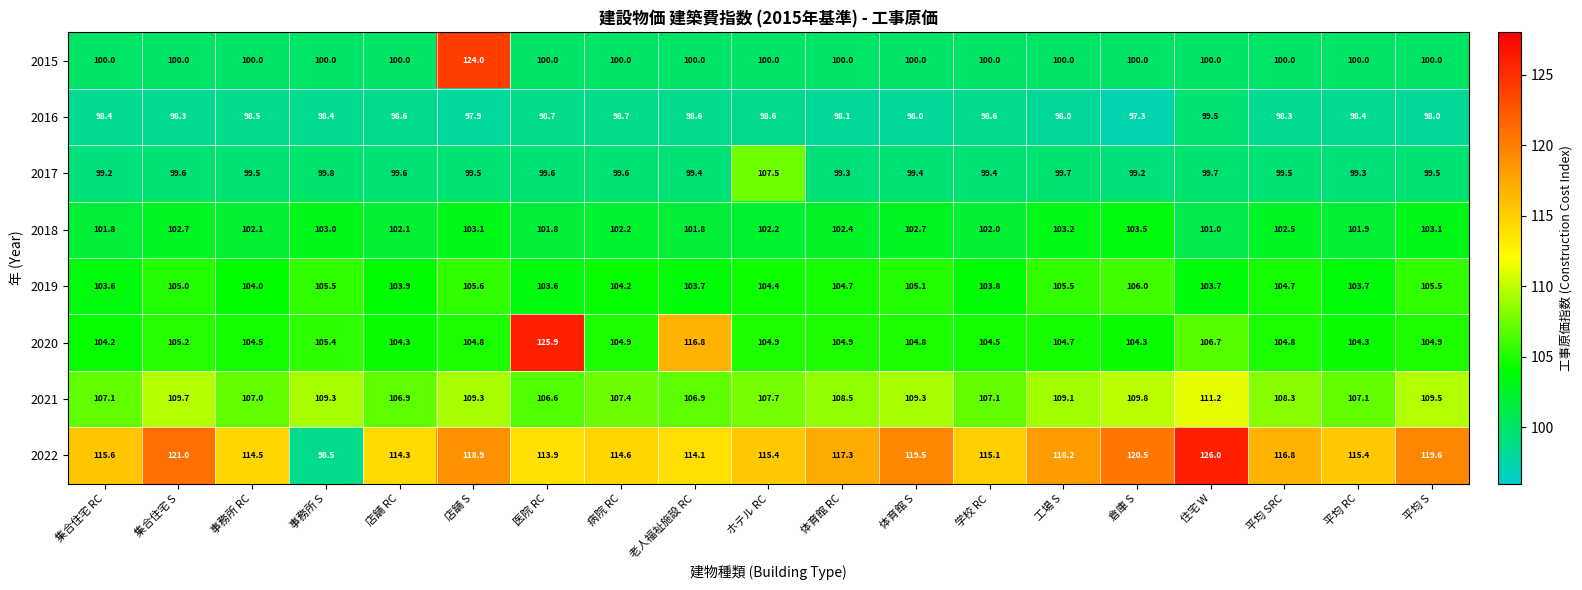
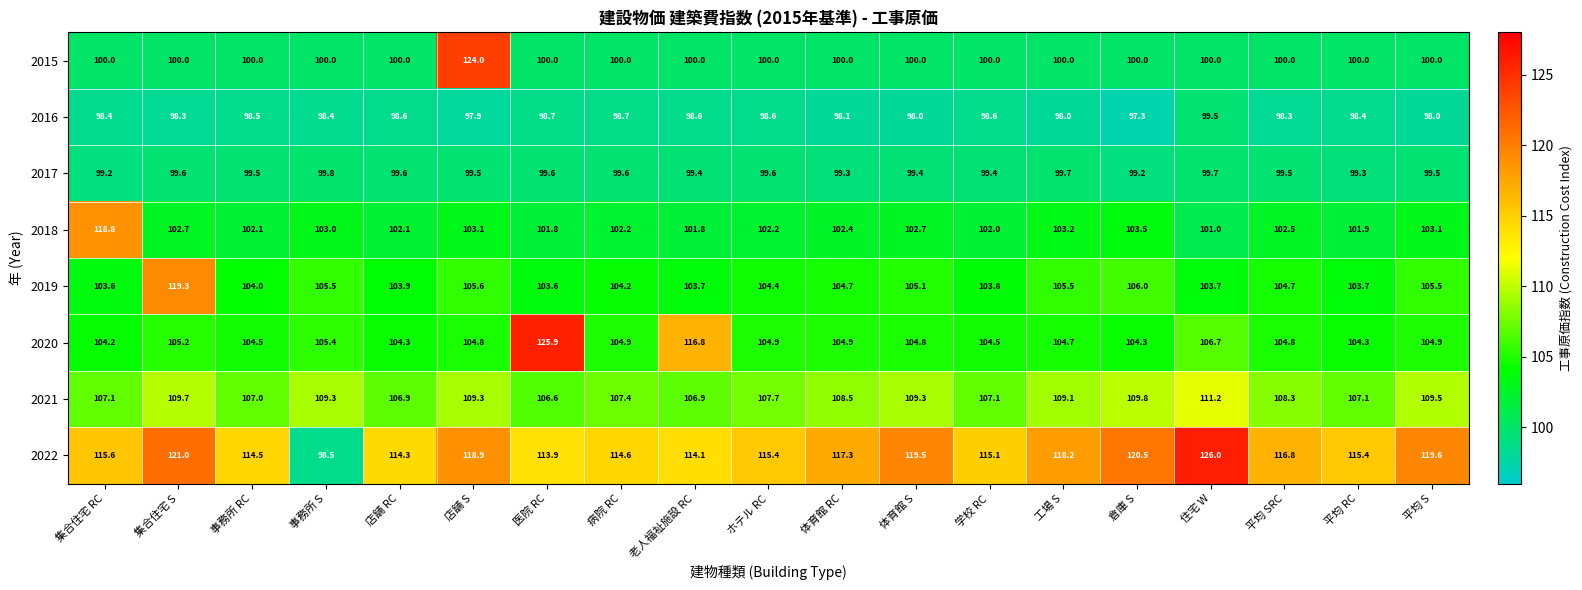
  {
    "2015": {
      "集合住宅 RC": 100.0,
      "集合住宅 S": 100.0,
      "事務所 RC": 100.0,
      "事務所 S": 100.0,
      "店舗 RC": 100.0,
      "店舗 S": 124.0,
      "医院 RC": 100.0,
      "病院 RC": 100.0,
      "老人福祉施設 RC": 100.0,
      "ホテル RC": 100.0,
      "体育館 RC": 100.0,
      "体育館 S": 100.0,
      "学校 RC": 100.0,
      "工場 S": 100.0,
      "倉庫 S": 100.0,
      "住宅 W": 100.0,
      "平均 SRC": 100.0,
      "平均 RC": 100.0,
      "平均 S": 100.0
    },
    "2016": {
      "集合住宅 RC": 98.4,
      "集合住宅 S": 98.3,
      "事務所 RC": 98.5,
      "事務所 S": 98.4,
      "店舗 RC": 98.6,
      "店舗 S": 97.9,
      "医院 RC": 98.7,
      "病院 RC": 98.7,
      "老人福祉施設 RC": 98.6,
      "ホテル RC": 98.6,
      "体育館 RC": 98.1,
      "体育館 S": 98.0,
      "学校 RC": 98.6,
      "工場 S": 98.0,
      "倉庫 S": 97.3,
      "住宅 W": 99.5,
      "平均 SRC": 98.3,
      "平均 RC": 98.4,
      "平均 S": 98.0
    },
    "2017": {
      "集合住宅 RC": 99.2,
      "集合住宅 S": 99.6,
      "事務所 RC": 99.5,
      "事務所 S": 99.8,
      "店舗 RC": 99.6,
      "店舗 S": 99.5,
      "医院 RC": 99.6,
      "病院 RC": 99.6,
      "老人福祉施設 RC": 99.4,
-     "ホテル RC": 107.5,
+     "ホテル RC": 99.6,
      "体育館 RC": 99.3,
      "体育館 S": 99.4,
      "学校 RC": 99.4,
      "工場 S": 99.7,
      "倉庫 S": 99.2,
      "住宅 W": 99.7,
      "平均 SRC": 99.5,
      "平均 RC": 99.3,
      "平均 S": 99.5
    },
    "2018": {
-     "集合住宅 RC": 101.8,
+     "集合住宅 RC": 118.8,
      "集合住宅 S": 102.7,
      "事務所 RC": 102.1,
      "事務所 S": 103.0,
      "店舗 RC": 102.1,
      "店舗 S": 103.1,
      "医院 RC": 101.8,
      "病院 RC": 102.2,
      "老人福祉施設 RC": 101.8,
      "ホテル RC": 102.2,
      "体育館 RC": 102.4,
      "体育館 S": 102.7,
      "学校 RC": 102.0,
      "工場 S": 103.2,
      "倉庫 S": 103.5,
      "住宅 W": 101.0,
      "平均 SRC": 102.5,
      "平均 RC": 101.9,
      "平均 S": 103.1
    },
    "2019": {
      "集合住宅 RC": 103.6,
-     "集合住宅 S": 105.0,
+     "集合住宅 S": 119.3,
      "事務所 RC": 104.0,
      "事務所 S": 105.5,
      "店舗 RC": 103.9,
      "店舗 S": 105.6,
      "医院 RC": 103.6,
      "病院 RC": 104.2,
      "老人福祉施設 RC": 103.7,
      "ホテル RC": 104.4,
      "体育館 RC": 104.7,
      "体育館 S": 105.1,
      "学校 RC": 103.8,
      "工場 S": 105.5,
      "倉庫 S": 106.0,
      "住宅 W": 103.7,
      "平均 SRC": 104.7,
      "平均 RC": 103.7,
      "平均 S": 105.5
    },
    "2020": {
      "集合住宅 RC": 104.2,
      "集合住宅 S": 105.2,
      "事務所 RC": 104.5,
      "事務所 S": 105.4,
      "店舗 RC": 104.3,
      "店舗 S": 104.8,
      "医院 RC": 125.9,
      "病院 RC": 104.9,
      "老人福祉施設 RC": 116.8,
      "ホテル RC": 104.9,
      "体育館 RC": 104.9,
      "体育館 S": 104.8,
      "学校 RC": 104.5,
      "工場 S": 104.7,
      "倉庫 S": 104.3,
      "住宅 W": 106.7,
      "平均 SRC": 104.8,
      "平均 RC": 104.3,
      "平均 S": 104.9
    },
    "2021": {
      "集合住宅 RC": 107.1,
      "集合住宅 S": 109.7,
      "事務所 RC": 107.0,
      "事務所 S": 109.3,
      "店舗 RC": 106.9,
      "店舗 S": 109.3,
      "医院 RC": 106.6,
      "病院 RC": 107.4,
      "老人福祉施設 RC": 106.9,
      "ホテル RC": 107.7,
      "体育館 RC": 108.5,
      "体育館 S": 109.3,
      "学校 RC": 107.1,
      "工場 S": 109.1,
      "倉庫 S": 109.8,
      "住宅 W": 111.2,
      "平均 SRC": 108.3,
      "平均 RC": 107.1,
      "平均 S": 109.5
    },
    "2022": {
      "集合住宅 RC": 115.6,
      "集合住宅 S": 121.0,
      "事務所 RC": 114.5,
      "事務所 S": 98.5,
      "店舗 RC": 114.3,
      "店舗 S": 118.9,
      "医院 RC": 113.9,
      "病院 RC": 114.6,
      "老人福祉施設 RC": 114.1,
      "ホテル RC": 115.4,
      "体育館 RC": 117.3,
      "体育館 S": 119.5,
      "学校 RC": 115.1,
      "工場 S": 118.2,
      "倉庫 S": 120.5,
      "住宅 W": 126.0,
      "平均 SRC": 116.8,
      "平均 RC": 115.4,
      "平均 S": 119.6
    }
  }
